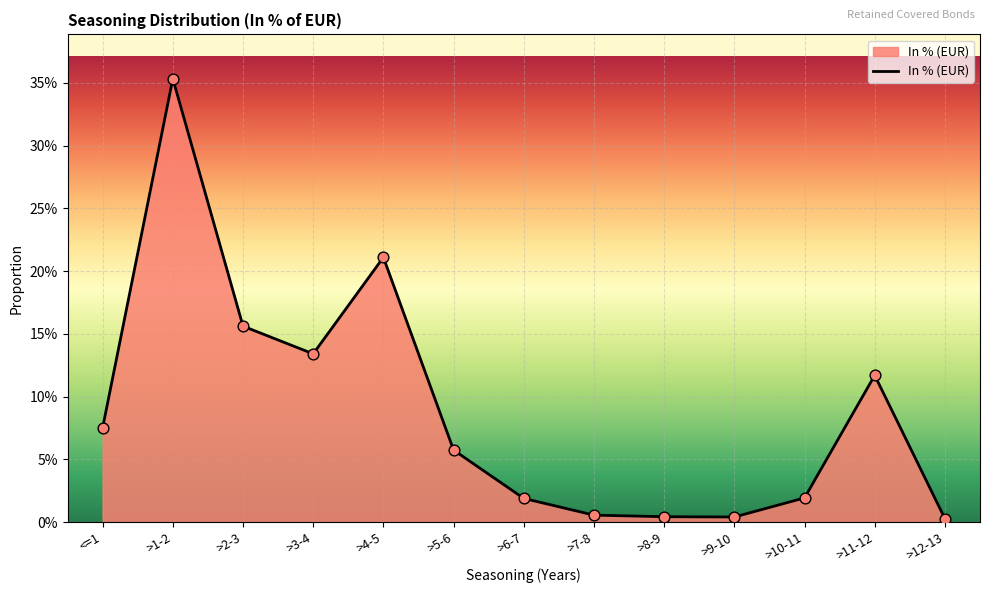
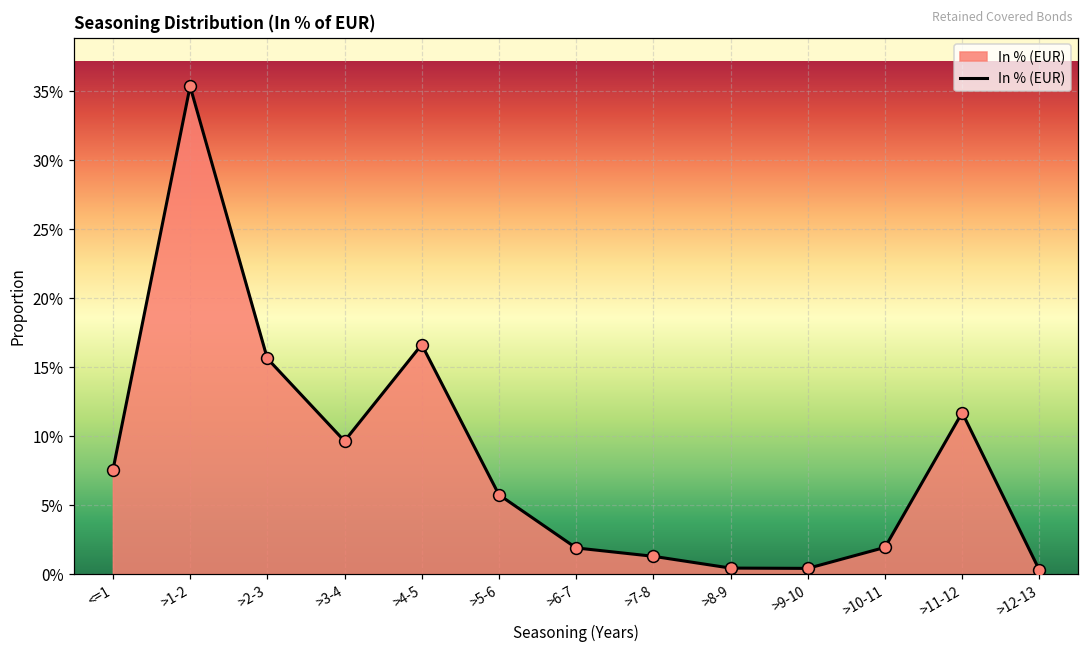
  {
    "<=1": "7.5%",
    ">1-2": "35.3%",
    ">2-3": "15.6%",
-   ">3-4": "13.4%",
-   ">4-5": "21.1%",
+   ">3-4": "9.6%",
+   ">4-5": "16.6%",
    ">5-6": "5.7%",
    ">6-7": "1.9%",
-   ">7-8": "0.5%",
+   ">7-8": "1.3%",
    ">8-9": "0.4%",
    ">9-10": "0.4%",
    ">10-11": "1.9%",
    ">11-12": "11.7%",
    ">12-13": "0.3%"
  }
